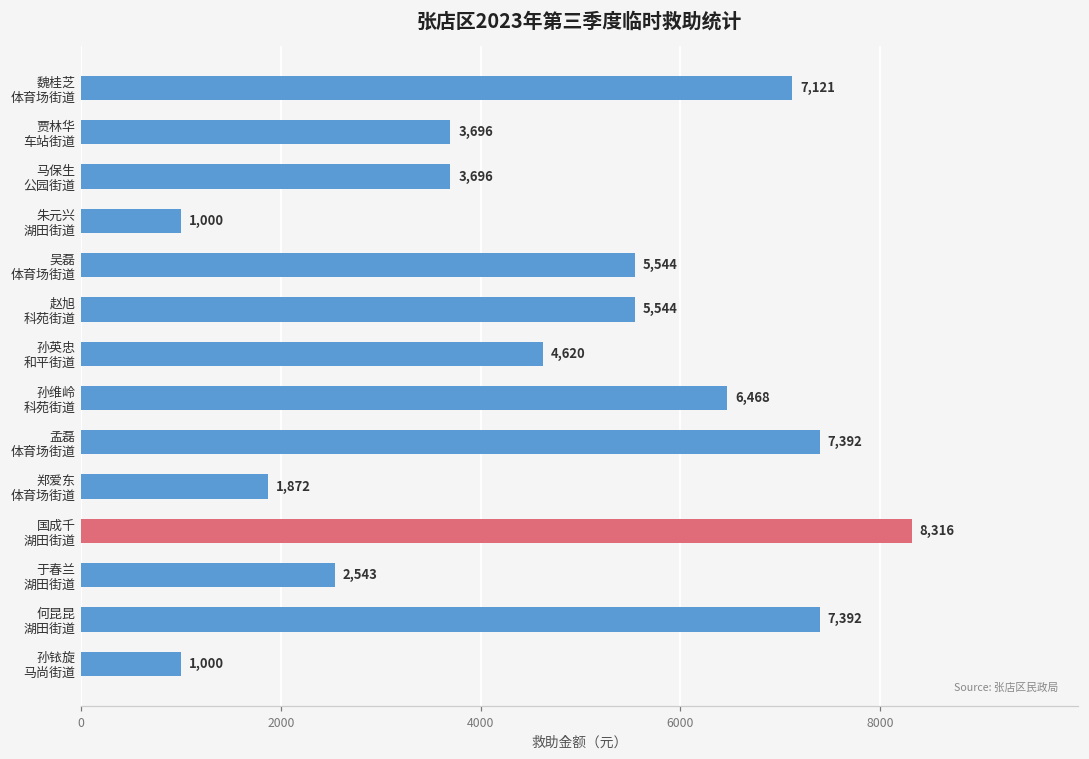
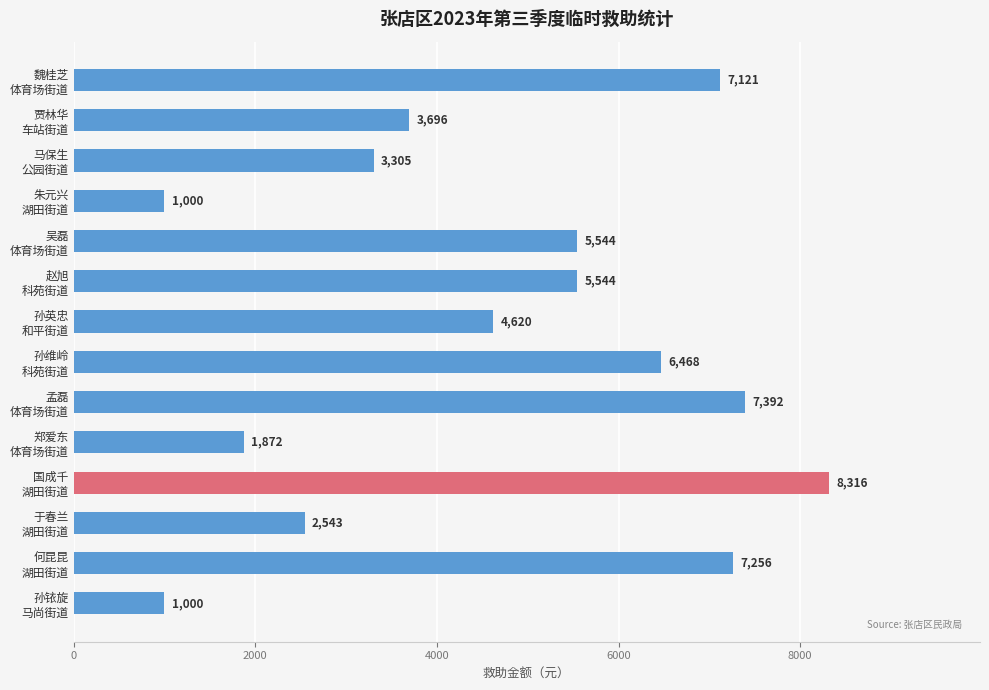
  {
    "魏桂芝 体育场街道": "7,121",
    "贾林华 车站街道": "3,696",
-   "马保生 公园街道": "3,696",
+   "马保生 公园街道": "3,305",
    "朱元兴 湖田街道": "1,000",
    "吴磊 体育场街道": "5,544",
    "赵旭 科苑街道": "5,544",
    "孙英忠 和平街道": "4,620",
    "孙维岭 科苑街道": "6,468",
    "孟磊 体育场街道": "7,392",
    "郑爱东 体育场街道": "1,872",
    "国成千 湖田街道": "8,316",
    "于春兰 湖田街道": "2,543",
-   "何昆昆 湖田街道": "7,392",
+   "何昆昆 湖田街道": "7,256",
    "孙铱旋 马尚街道": "1,000"
  }
